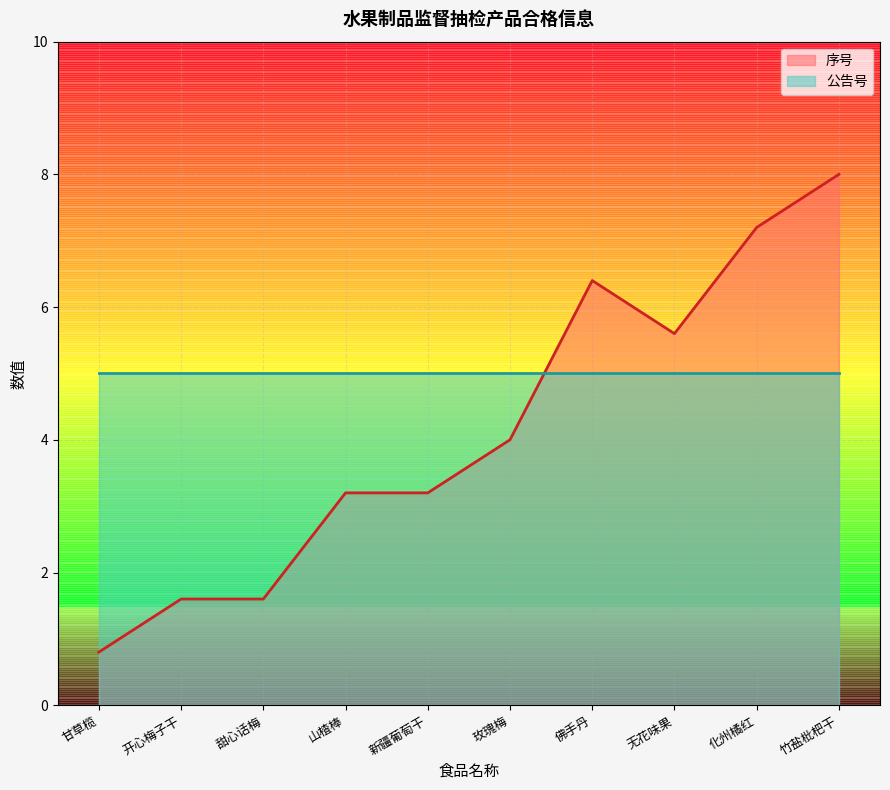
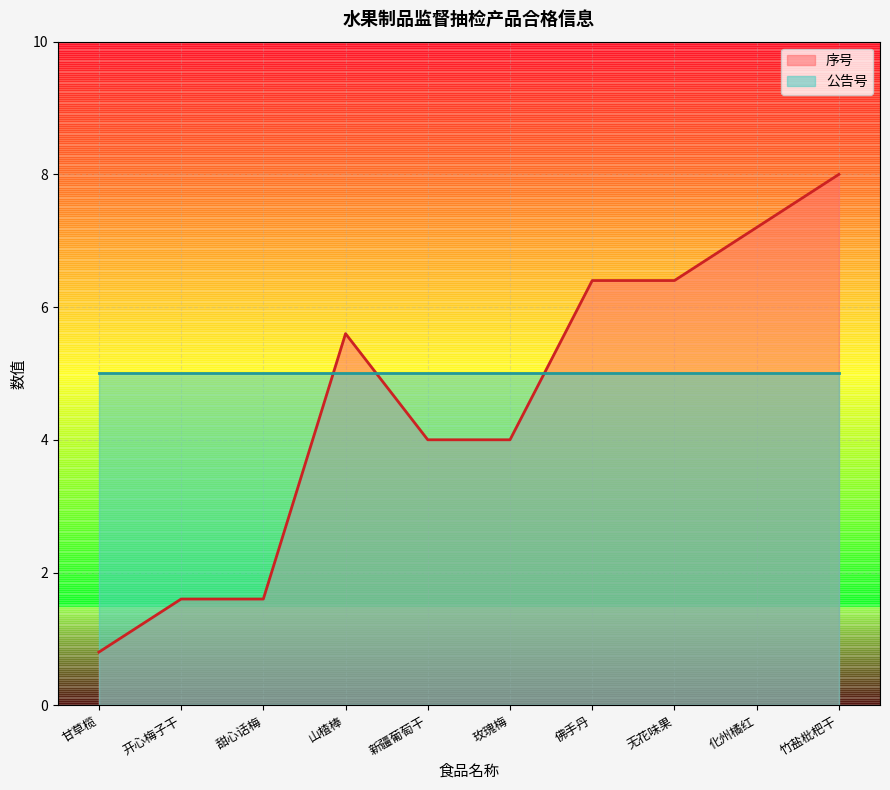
  {
    "序号": {
      "甘草榄": 0.8,
      "开心梅子干": 1.6,
      "甜心话梅": 1.6,
-     "山楂棒": 3.2,
-     "新疆葡萄干": 3.2,
+     "山楂棒": 5.6,
+     "新疆葡萄干": 4.0,
      "玫瑰梅": 4.0,
      "佛手丹": 6.4,
-     "无花味果": 5.6,
+     "无花味果": 6.4,
      "化州橘红": 7.2,
      "竹盐枇杷干": 8.0
    },
    "公告号": {
      "甘草榄": 5.0,
      "开心梅子干": 5.0,
      "甜心话梅": 5.0,
      "山楂棒": 5.0,
      "新疆葡萄干": 5.0,
      "玫瑰梅": 5.0,
      "佛手丹": 5.0,
      "无花味果": 5.0,
      "化州橘红": 5.0,
      "竹盐枇杷干": 5.0
    }
  }
